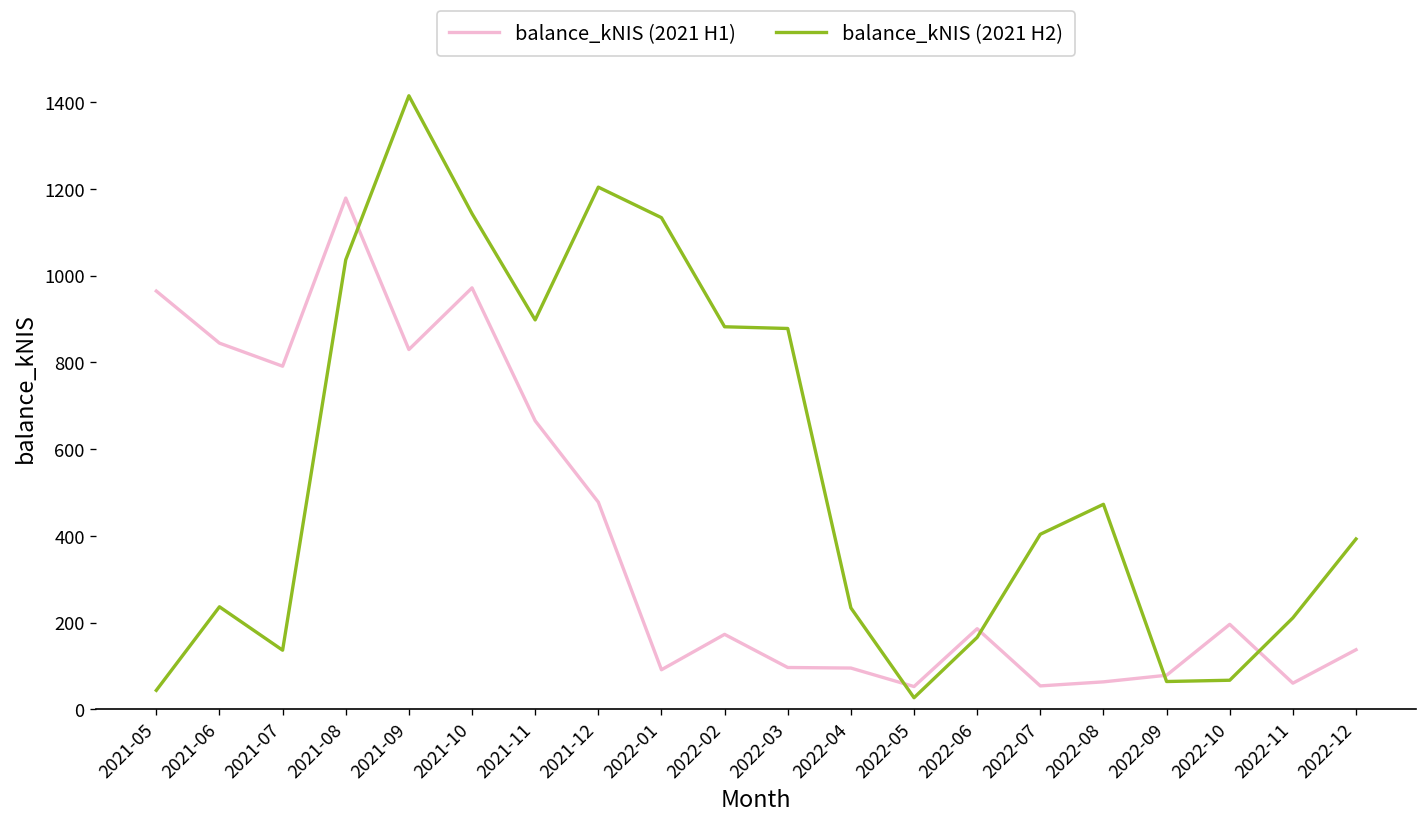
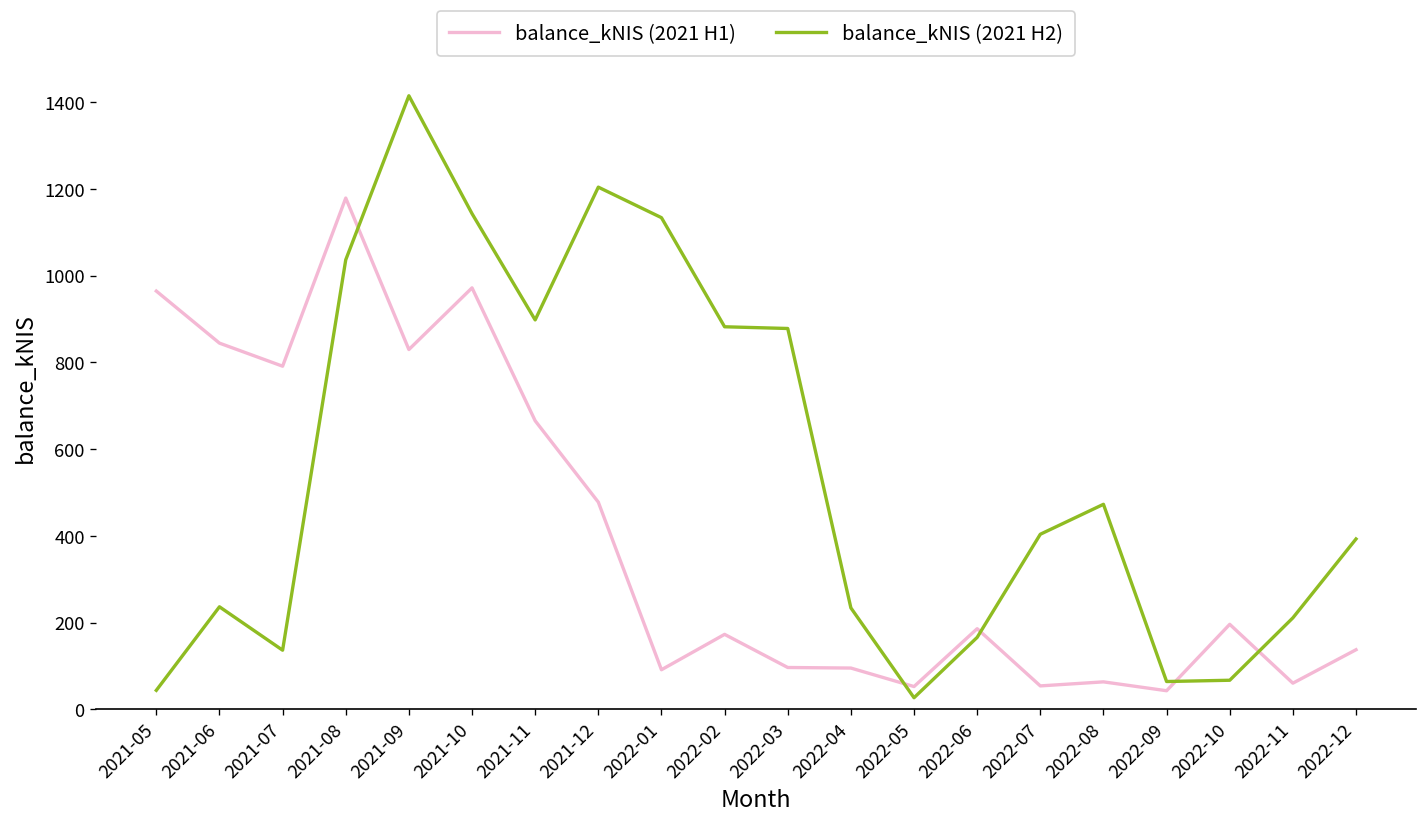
  {
    "balance_kNIS (2021 H1)": {
      "2021-05": 960,
      "2021-06": 840,
      "2021-07": 790,
      "2021-08": 1180,
      "2021-09": 830,
      "2021-10": 970,
      "2021-11": 670,
      "2021-12": 480,
      "2022-01": 90,
      "2022-02": 170,
      "2022-03": 100,
      "2022-04": 100,
      "2022-05": 50,
      "2022-06": 190,
      "2022-07": 50,
      "2022-08": 60,
-     "2022-09": 80,
+     "2022-09": 40,
      "2022-10": 200,
      "2022-11": 60,
      "2022-12": 140
    },
    "balance_kNIS (2021 H2)": {
      "2021-05": 40,
      "2021-06": 240,
      "2021-07": 140,
      "2021-08": 1040,
      "2021-09": 1410,
      "2021-10": 1140,
      "2021-11": 900,
      "2021-12": 1200,
      "2022-01": 1130,
      "2022-02": 880,
      "2022-03": 880,
      "2022-04": 230,
      "2022-05": 30,
      "2022-06": 170,
      "2022-07": 400,
      "2022-08": 470,
      "2022-09": 60,
      "2022-10": 70,
      "2022-11": 210,
      "2022-12": 390
    }
  }
